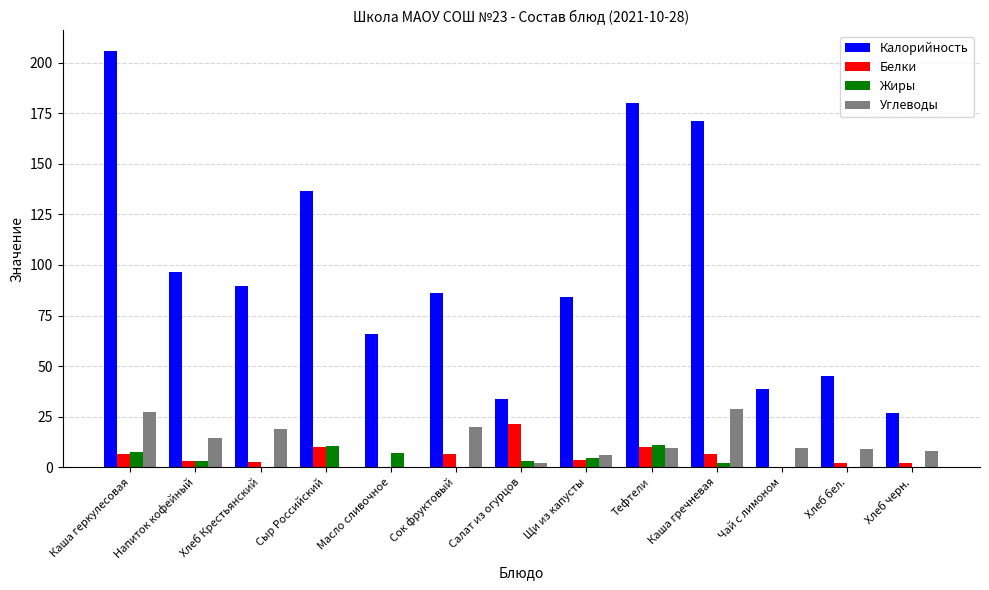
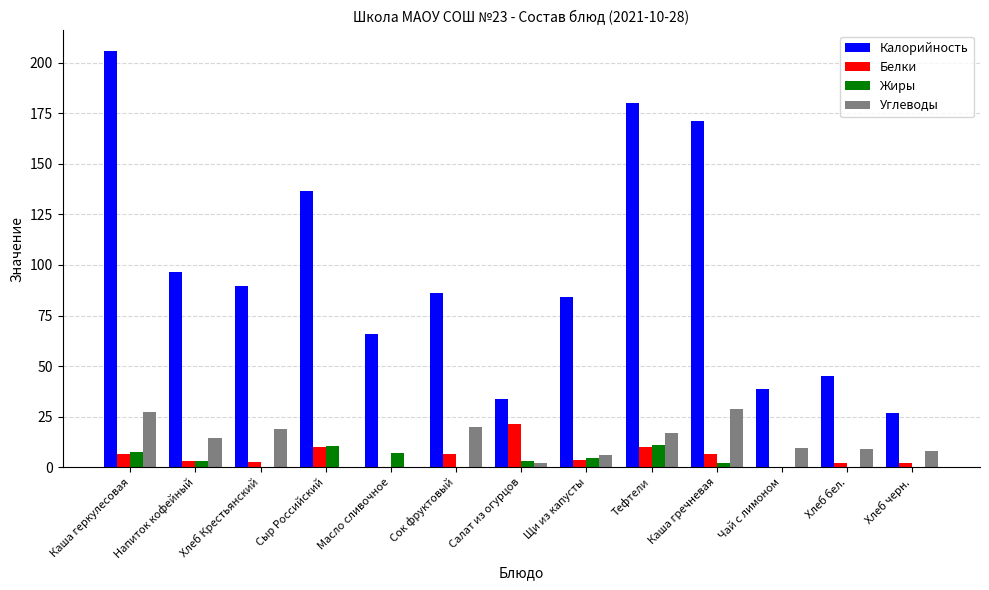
  {
    "Калорийность": {
      "Каша геркулесовая": 206,
      "Напиток кофейный": 96,
      "Хлеб Крестьянский": 90,
      "Сыр Российский": 137,
      "Масло сливочное": 66,
      "Сок фруктовый": 86,
      "Салат из огурцов": 34,
      "Щи из капусты": 84,
      "Тефтели": 180,
      "Каша гречневая": 171,
      "Чай с лимоном": 39,
      "Хлеб бел.": 45,
      "Хлеб черн.": 27
    },
    "Белки": {
      "Каша геркулесовая": 6,
      "Напиток кофейный": 3,
      "Хлеб Крестьянский": 3,
      "Сыр Российский": 10,
      "Сок фруктовый": 7,
      "Салат из огурцов": 21,
      "Щи из капусты": 4,
      "Тефтели": 10,
      "Каша гречневая": 7,
      "Хлеб бел.": 2,
      "Хлеб черн.": 2
    },
    "Жиры": {
      "Каша геркулесовая": 7,
      "Напиток кофейный": 3,
      "Сыр Российский": 10,
      "Масло сливочное": 7,
      "Сок фруктовый": 0,
      "Салат из огурцов": 3,
      "Щи из капусты": 5,
      "Тефтели": 11,
      "Каша гречневая": 2,
      "Хлеб черн.": 0
    },
    "Углеводы": {
      "Каша геркулесовая": 27,
      "Напиток кофейный": 14,
      "Хлеб Крестьянский": 19,
      "Сыр Российский": 0,
      "Сок фруктовый": 20,
      "Салат из огурцов": 2,
      "Щи из капусты": 6,
-     "Тефтели": 10,
+     "Тефтели": 17,
      "Каша гречневая": 29,
      "Чай с лимоном": 10,
      "Хлеб бел.": 9,
      "Хлеб черн.": 8
    }
  }
